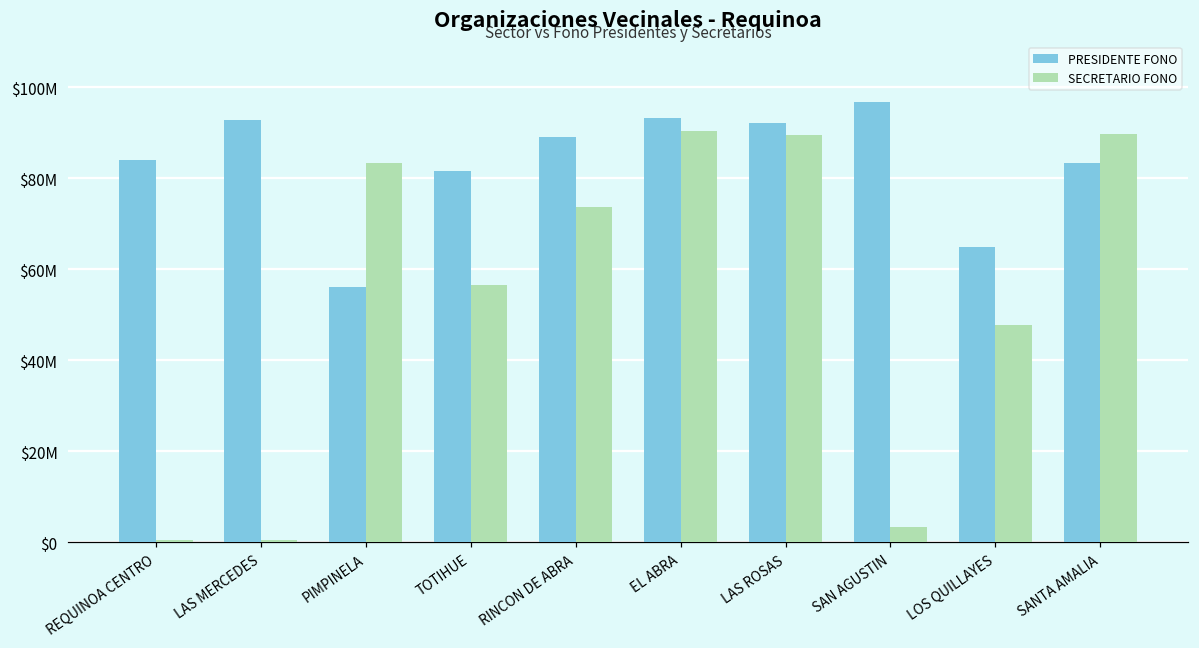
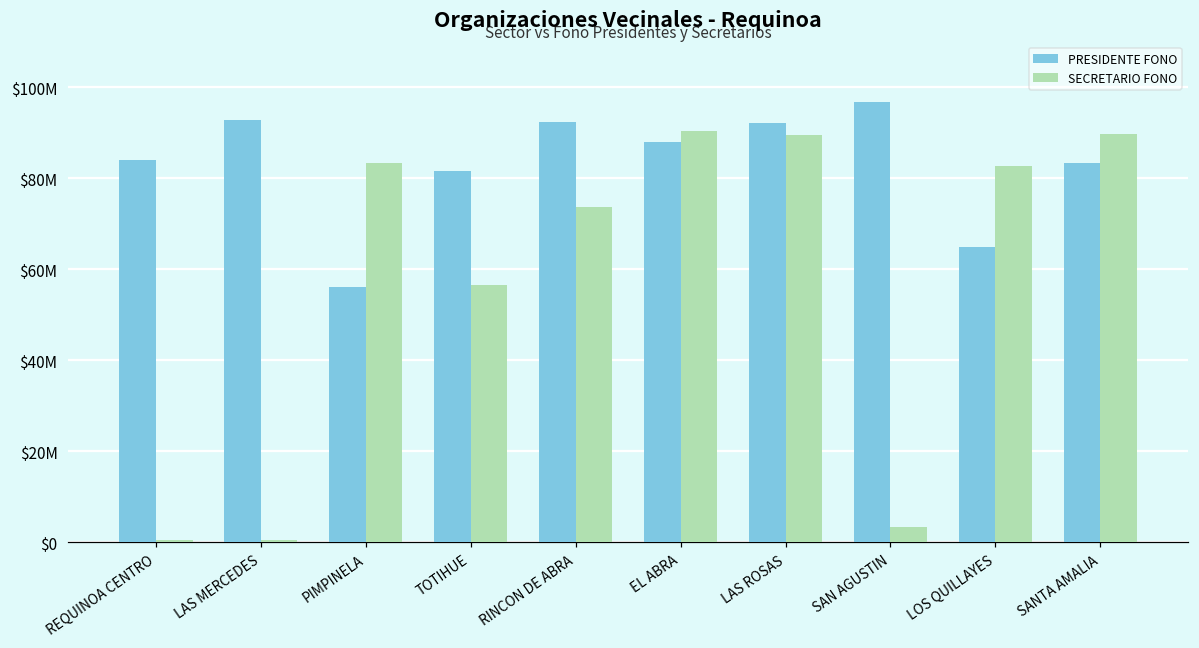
  {
    "PRESIDENTE FONO": {
      "REQUINOA CENTRO": "$84000000",
      "LAS MERCEDES": "$93000000",
      "PIMPINELA": "$56000000",
      "TOTIHUE": "$82000000",
-     "RINCON DE ABRA": "$89000000",
-     "EL ABRA": "$93000000",
+     "RINCON DE ABRA": "$92000000",
+     "EL ABRA": "$88000000",
      "LAS ROSAS": "$92000000",
      "SAN AGUSTIN": "$97000000",
      "LOS QUILLAYES": "$65000000",
      "SANTA AMALIA": "$83000000"
    },
    "SECRETARIO FONO": {
      "PIMPINELA": "$83000000",
      "TOTIHUE": "$57000000",
      "RINCON DE ABRA": "$74000000",
      "EL ABRA": "$90000000",
      "LAS ROSAS": "$90000000",
      "SAN AGUSTIN": "$3000000",
-     "LOS QUILLAYES": "$48000000",
+     "LOS QUILLAYES": "$83000000",
      "SANTA AMALIA": "$90000000"
    }
  }
